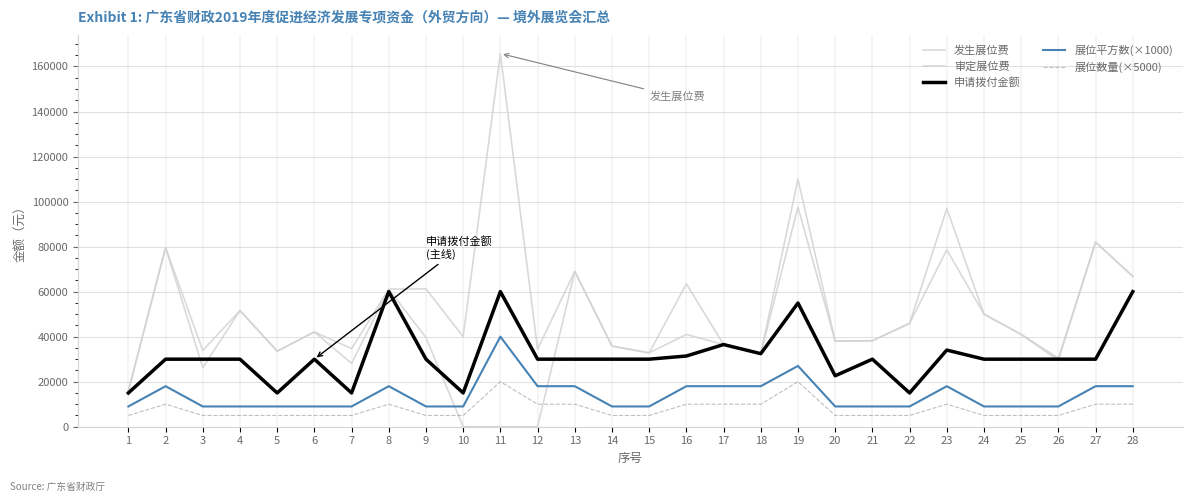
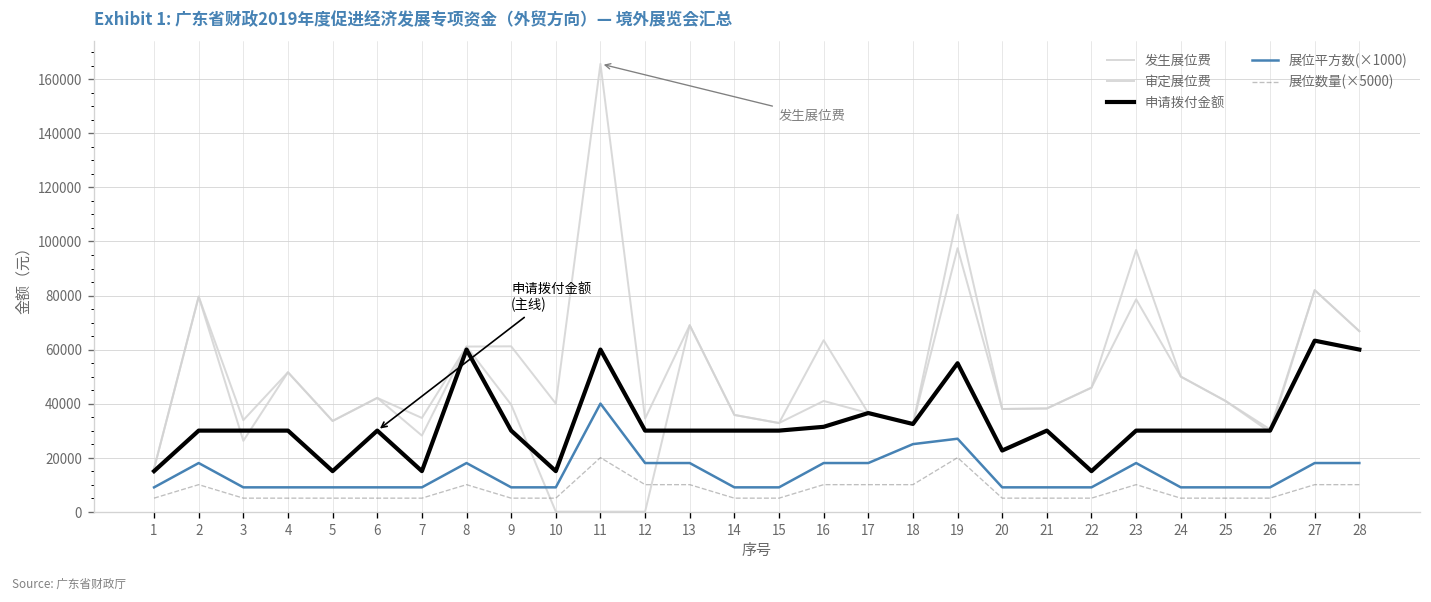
  {
    "申请拨付金额": {
      "2": 30000,
      "3": 30000,
      "4": 30000,
      "5": 15000,
      "6": 30000,
      "7": 15000,
      "9": 30000,
      "10": 15000,
      "11": 60000,
      "12": 30000,
      "13": 30000,
      "14": 30000,
      "15": 30000,
      "16": 31000,
      "19": 55000,
      "20": 23000,
      "21": 30000,
      "22": 15000,
-     "23": 34000,
+     "23": 30000,
      "24": 30000,
      "25": 30000,
-     "27": 30000,
+     "27": 63000,
      "28": 60000
    },
    "展位平方数(×1000)": {
      "1": 9000,
      "2": 18000,
      "3": 9000,
      "4": 9000,
      "5": 9000,
      "6": 9000,
      "7": 9000,
      "8": 18000,
      "9": 9000,
      "10": 9000,
      "11": 40000,
      "12": 18000,
      "13": 18000,
      "14": 9000,
      "15": 9000,
      "16": 18000,
      "17": 18000,
-     "18": 18000,
+     "18": 25000,
      "19": 27000,
      "20": 9000,
      "21": 9000,
      "22": 9000,
      "23": 18000,
      "24": 9000,
      "25": 9000,
      "26": 9000,
      "27": 18000,
      "28": 18000
    },
    "展位数量(×5000)": {
      "1": 5000,
      "2": 10000,
      "3": 5000,
      "4": 5000,
      "5": 5000,
      "6": 5000,
      "7": 5000,
      "8": 10000,
      "9": 5000,
      "10": 5000,
      "11": 20000,
      "12": 10000,
      "13": 10000,
      "14": 5000,
      "15": 5000,
      "16": 10000,
      "17": 10000,
      "18": 10000,
      "19": 20000,
      "20": 5000,
      "21": 5000,
      "22": 5000,
      "23": 10000,
      "24": 5000,
      "25": 5000,
      "26": 5000,
      "27": 10000,
      "28": 10000
    }
  }
